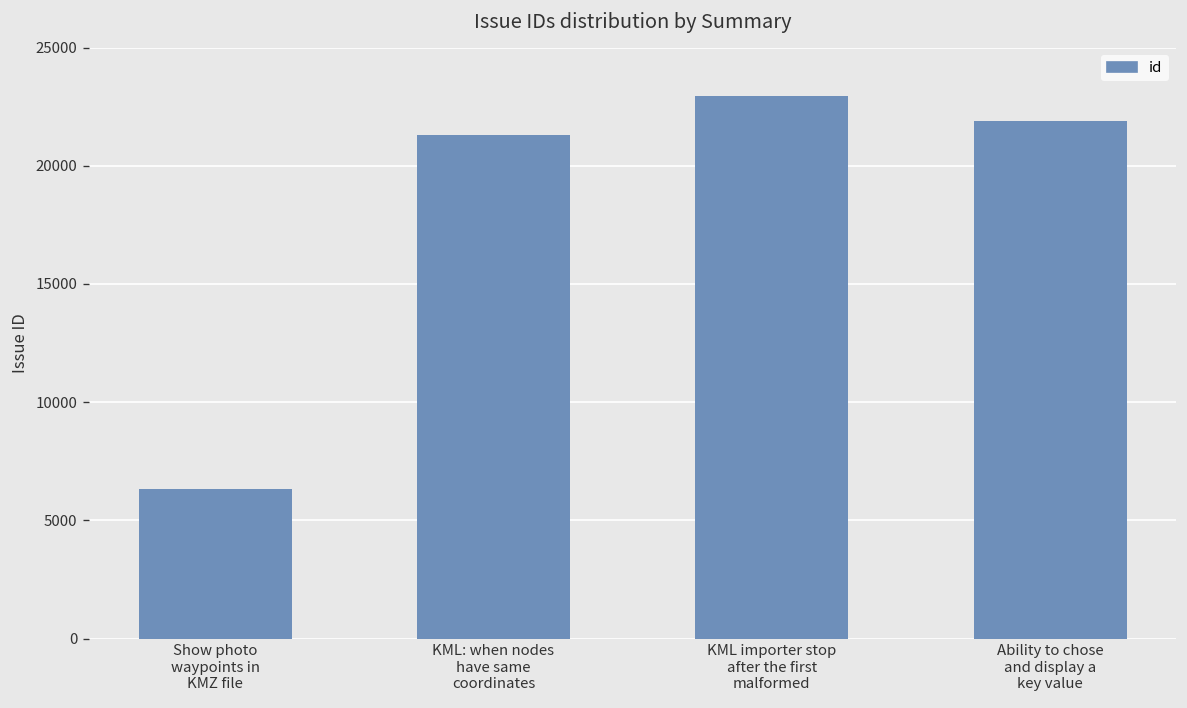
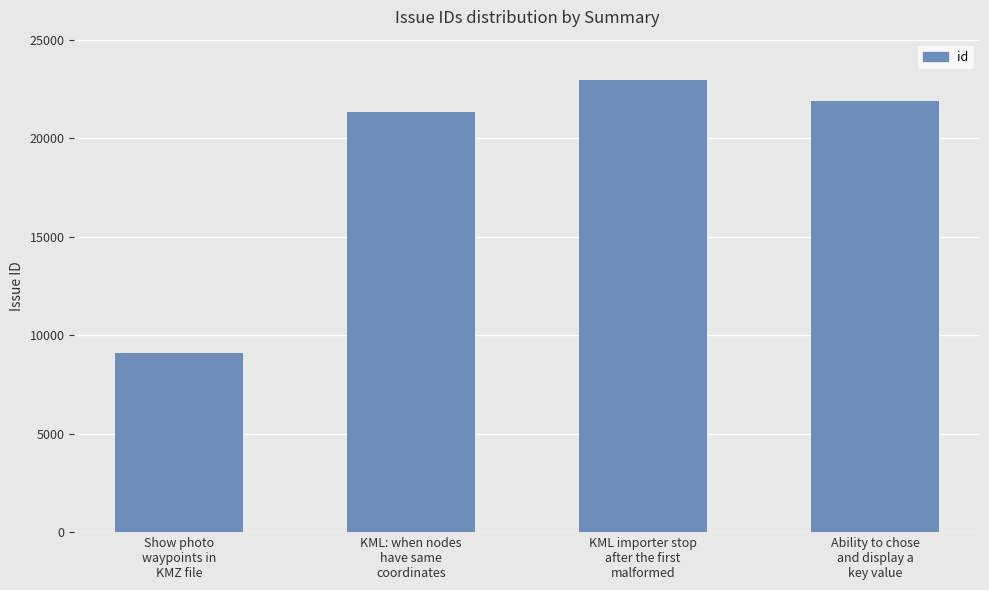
  {
-   "Show photo waypoints in KMZ file": 6300,
+   "Show photo waypoints in KMZ file": 9100,
    "KML: when nodes have same coordinates": 21300,
    "KML importer stop after the first malformed": 23000,
    "Ability to chose and display a key value": 21900
  }
